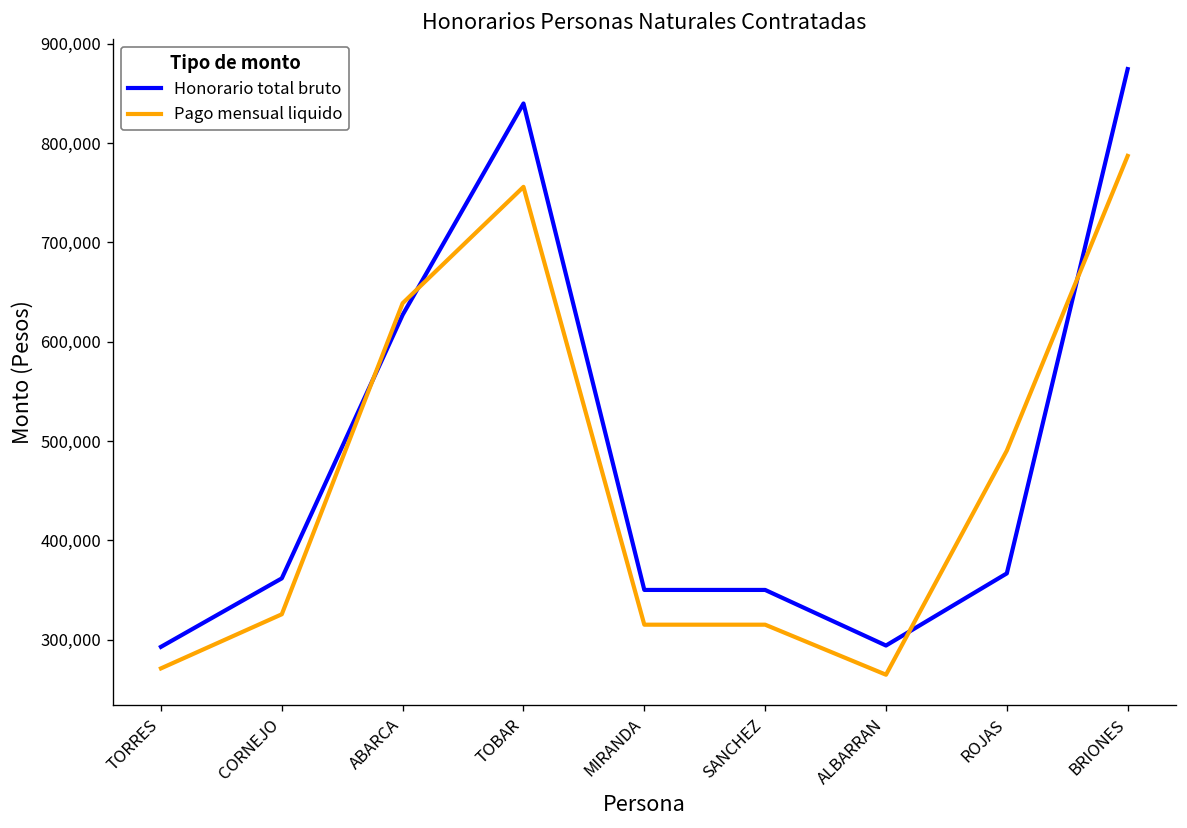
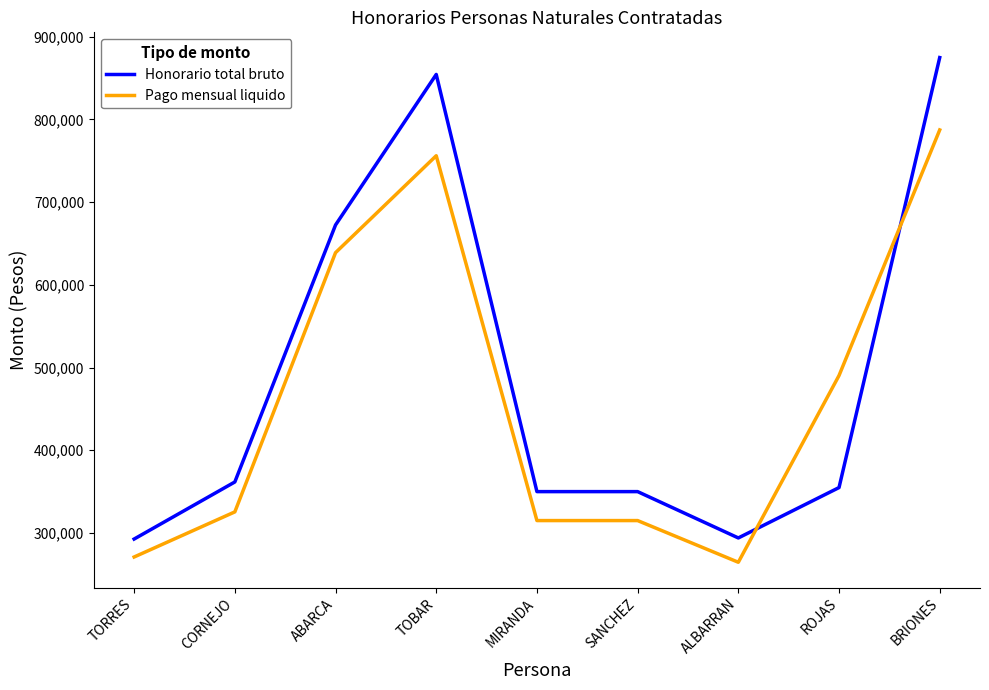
  {
    "Honorario total bruto": {
      "TORRES": "290,000",
      "CORNEJO": "360,000",
-     "ABARCA": "630,000",
-     "TOBAR": "840,000",
+     "ABARCA": "670,000",
+     "TOBAR": "850,000",
      "MIRANDA": "350,000",
      "SANCHEZ": "350,000",
      "ALBARRAN": "290,000",
-     "ROJAS": "370,000",
+     "ROJAS": "350,000",
      "BRIONES": "870,000"
    },
    "Pago mensual liquido": {
      "TORRES": "270,000",
      "CORNEJO": "330,000",
      "ABARCA": "640,000",
      "TOBAR": "760,000",
      "MIRANDA": "320,000",
      "SANCHEZ": "320,000",
      "ALBARRAN": "260,000",
      "ROJAS": "490,000",
      "BRIONES": "790,000"
    }
  }
